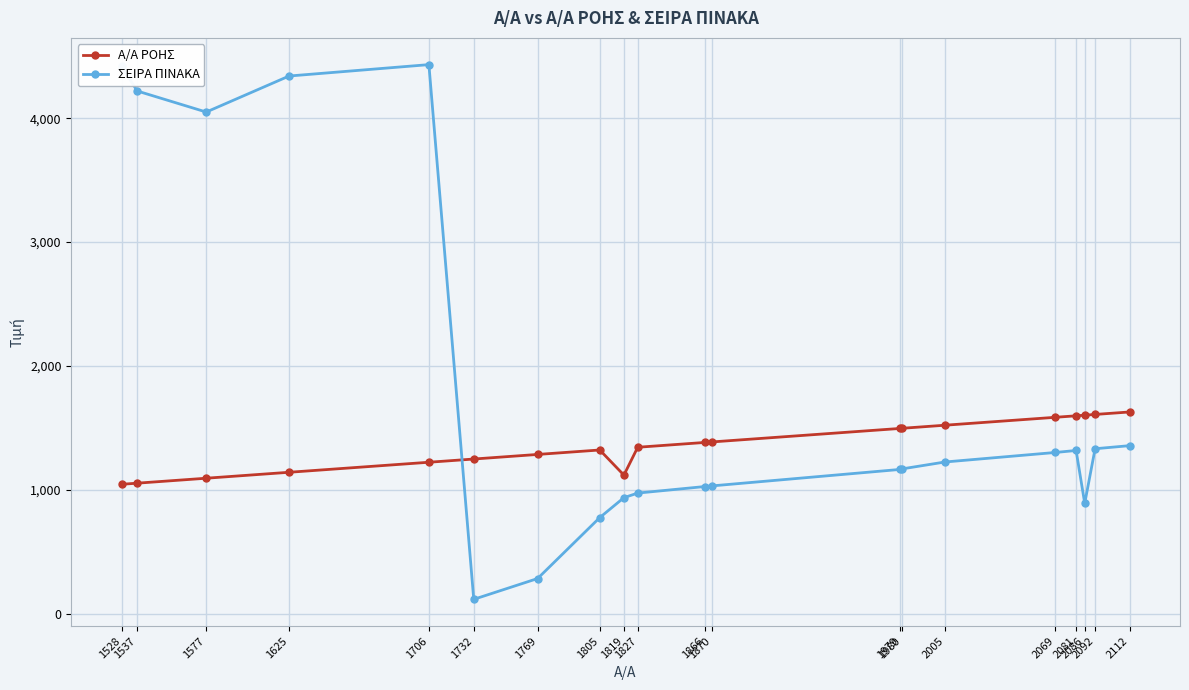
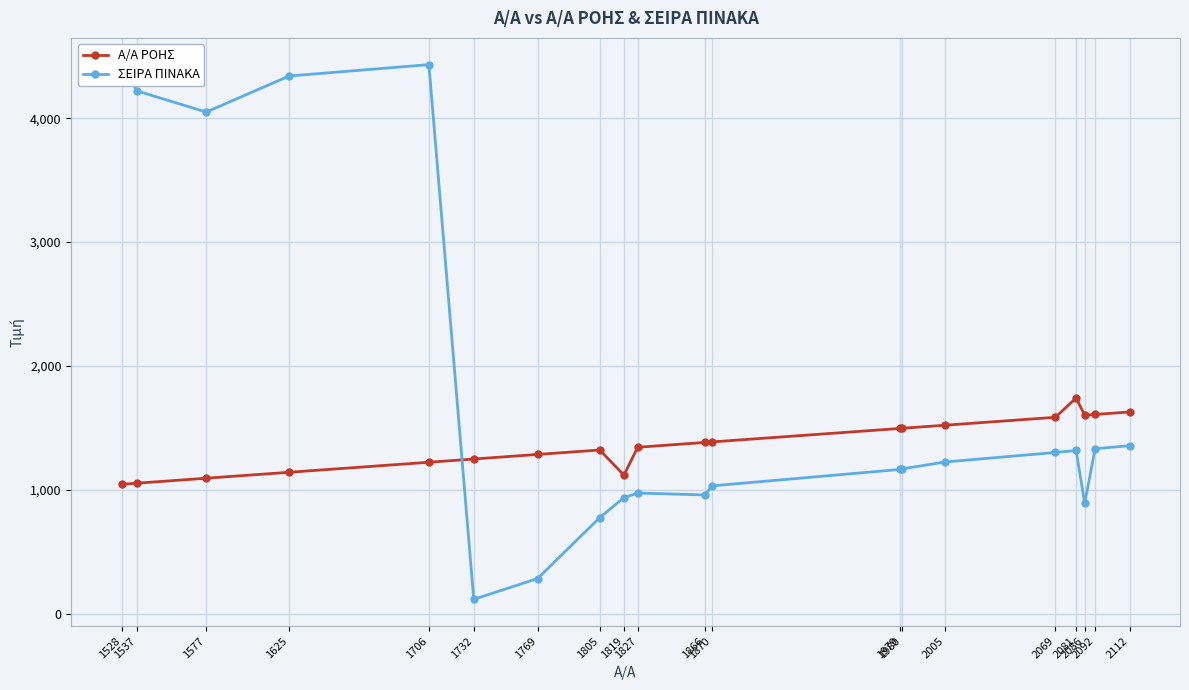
  {
    "Α/Α ΡΟΗΣ": {
      "1528": "1,040",
      "1537": "1,050",
      "1577": "1,090",
      "1625": "1,140",
      "1706": "1,220",
      "1732": "1,250",
      "1769": "1,290",
      "1805": "1,320",
      "1819": "1,120",
      "1827": "1,340",
      "1866": "1,380",
      "1870": "1,390",
      "1979": "1,500",
      "1980": "1,500",
      "2005": "1,520",
      "2069": "1,590",
-     "2081": "1,600",
+     "2081": "1,740",
      "2086": "1,600",
      "2092": "1,610",
      "2112": "1,630"
    },
    "ΣΕΙΡΑ ΠΙΝΑΚΑ": {
      "1537": "4,220",
      "1577": "4,050",
      "1625": "4,340",
      "1706": "4,430",
      "1732": "120",
      "1769": "280",
      "1805": "780",
      "1819": "940",
      "1827": "970",
-     "1866": "1,030",
+     "1866": "960",
      "1870": "1,030",
      "1979": "1,160",
      "1980": "1,170",
      "2005": "1,220",
      "2069": "1,300",
      "2081": "1,320",
      "2086": "890",
      "2092": "1,330",
      "2112": "1,360"
    }
  }
